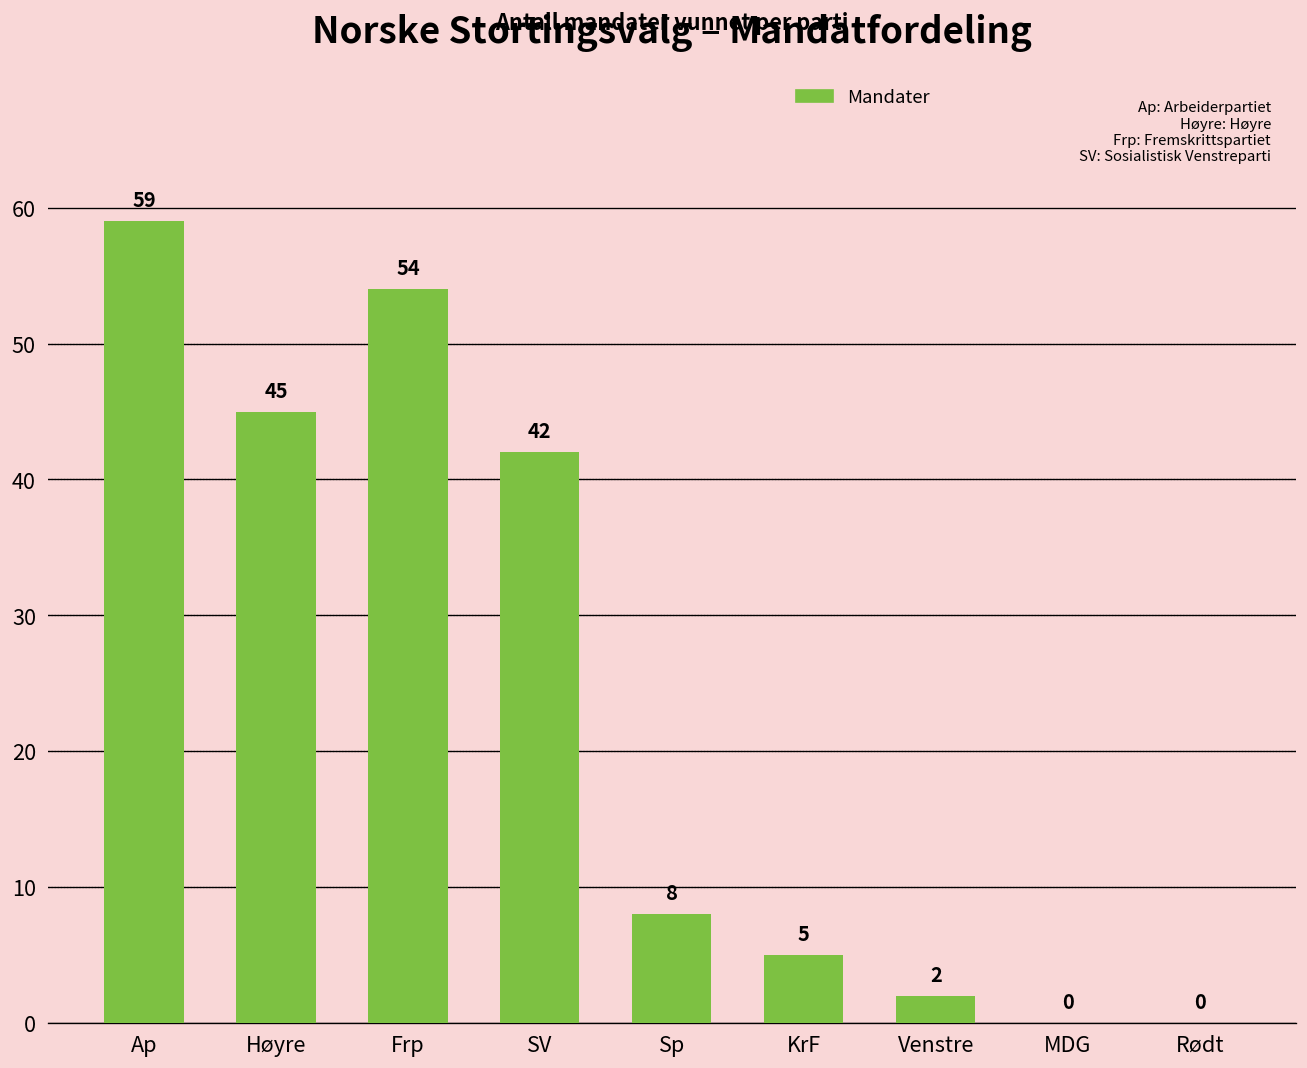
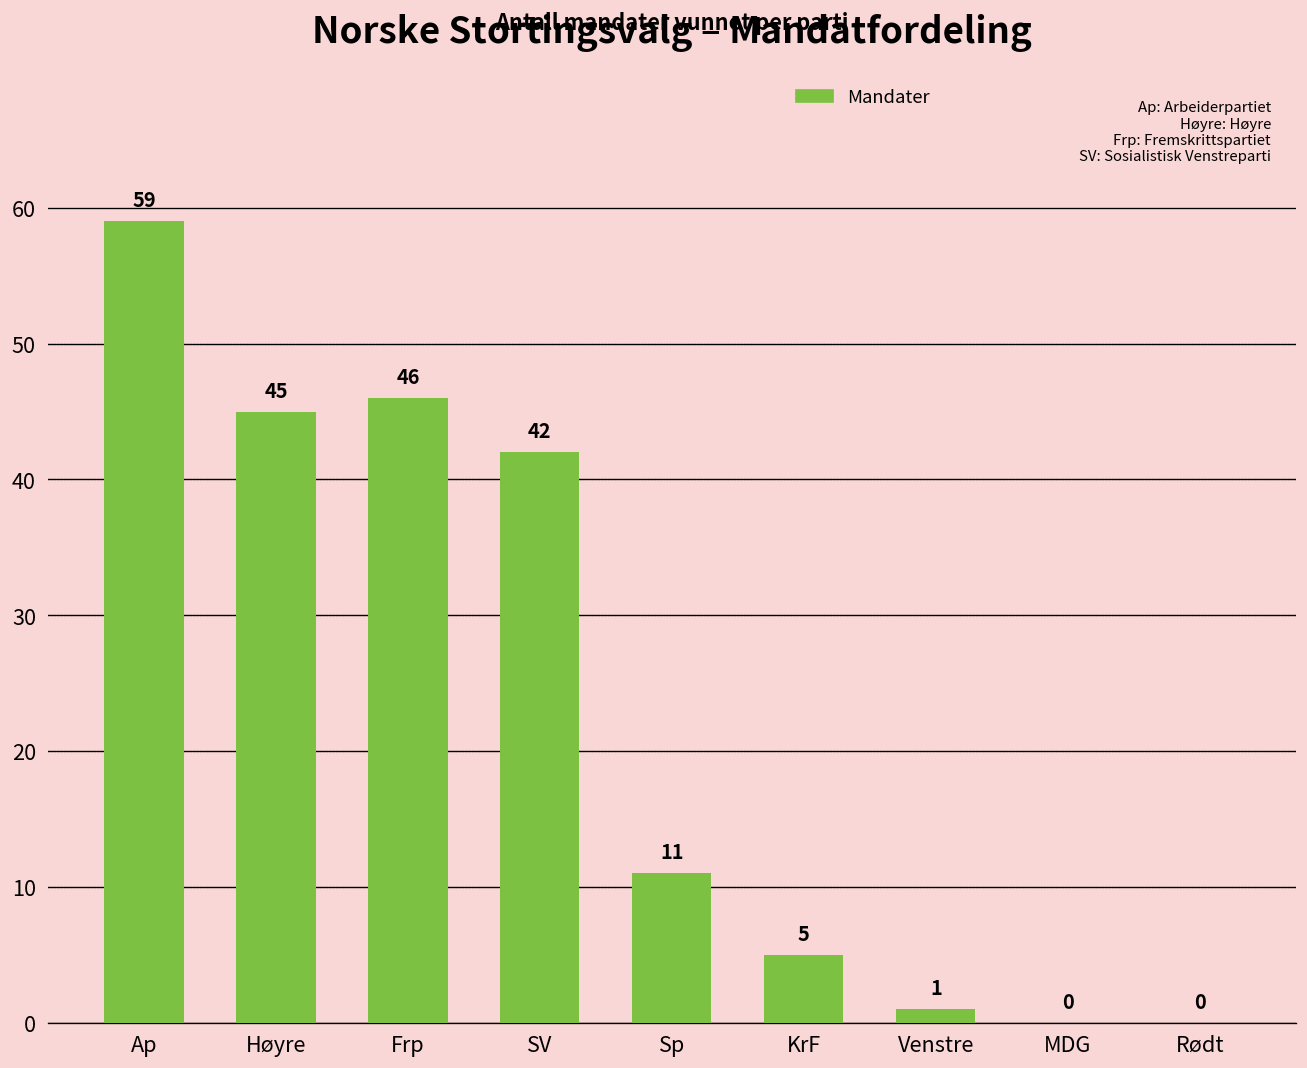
  {
    "Ap": 59,
    "Høyre": 45,
-   "Frp": 54,
+   "Frp": 46,
    "SV": 42,
-   "Sp": 8,
+   "Sp": 11,
    "KrF": 5,
-   "Venstre": 2,
+   "Venstre": 1,
    "MDG": 0,
    "Rødt": 0
  }
